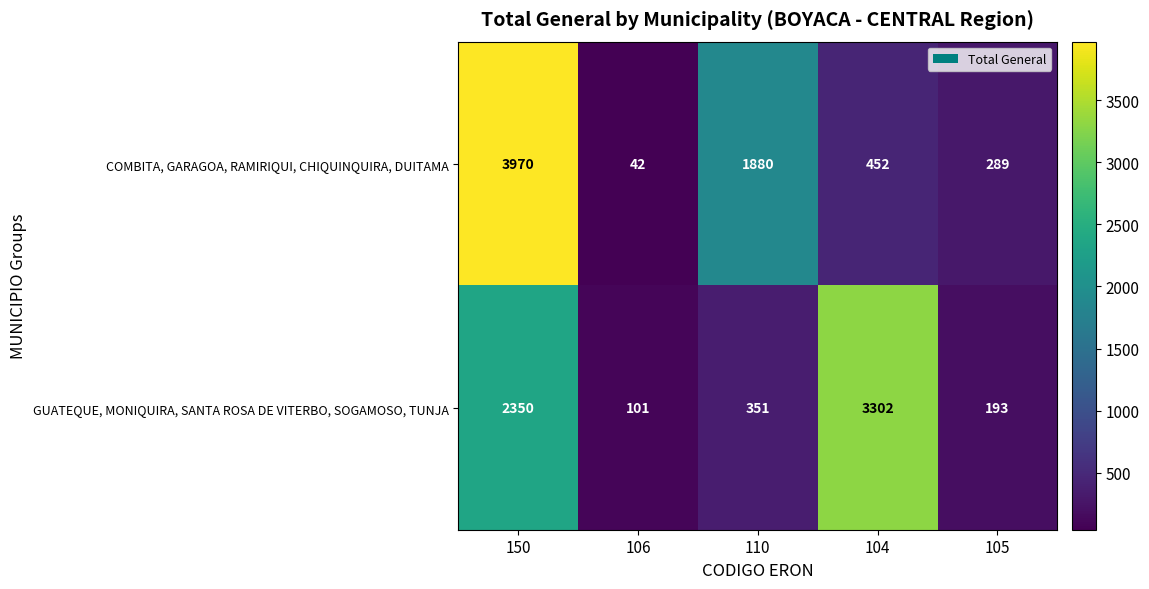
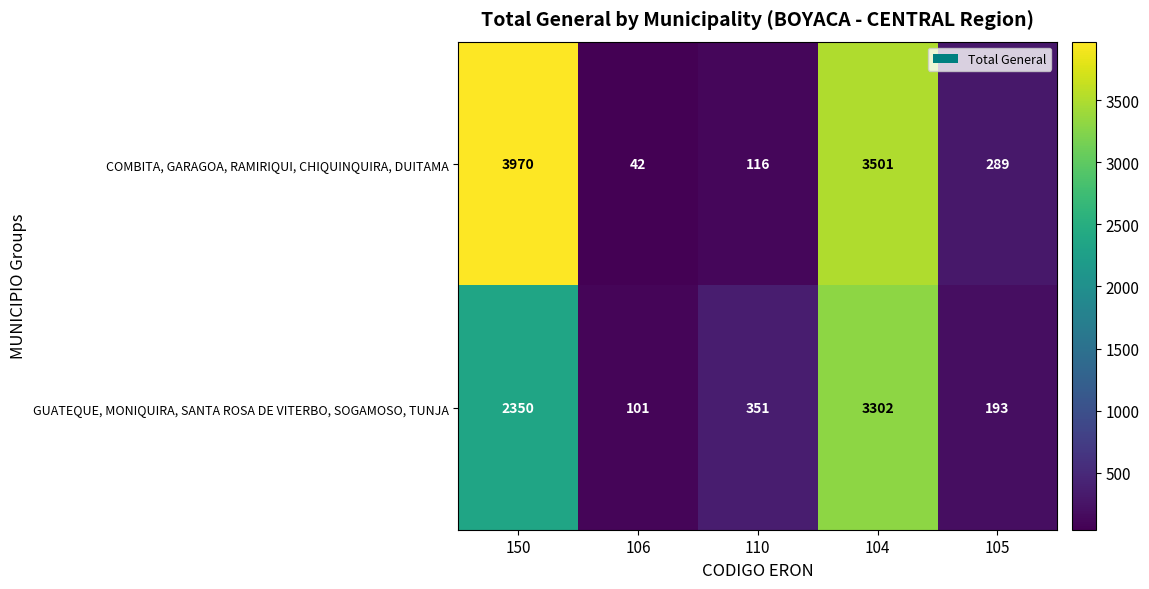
  {
    "COMBITA, GARAGOA, RAMIRIQUI, CHIQUINQUIRA, DUITAMA": {
      "150": 3970,
      "106": 42,
-     "110": 1880,
-     "104": 452,
+     "110": 116,
+     "104": 3501,
      "105": 289
    },
    "GUATEQUE, MONIQUIRA, SANTA ROSA DE VITERBO, SOGAMOSO, TUNJA": {
      "150": 2350,
      "106": 101,
      "110": 351,
      "104": 3302,
      "105": 193
    }
  }
